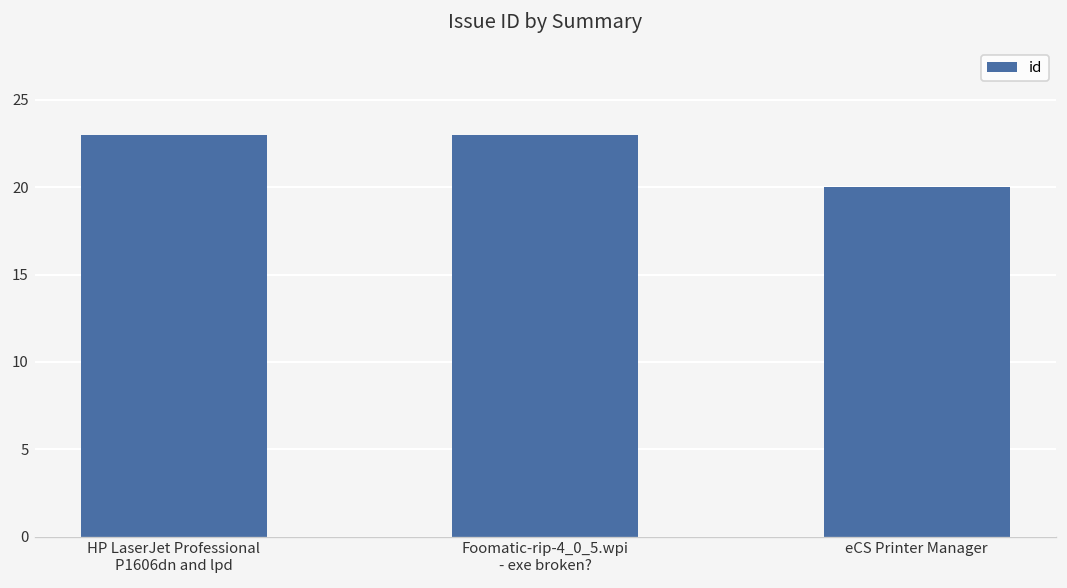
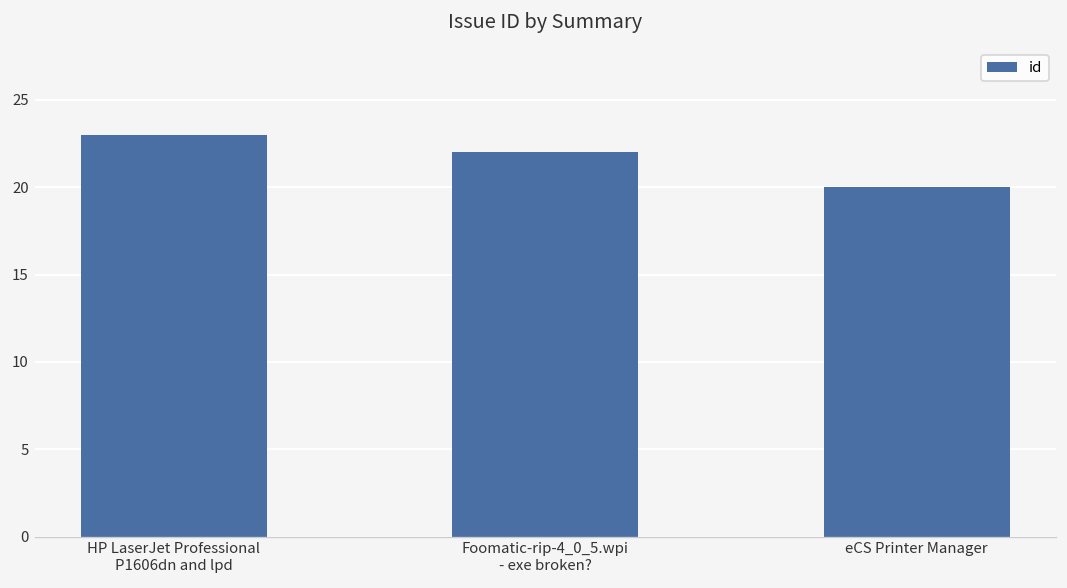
  {
    "HP LaserJet Professional P1606dn and lpd": 23,
-   "Foomatic-rip-4_0_5.wpi - exe broken?": 23,
+   "Foomatic-rip-4_0_5.wpi - exe broken?": 22,
    "eCS Printer Manager": 20
  }
